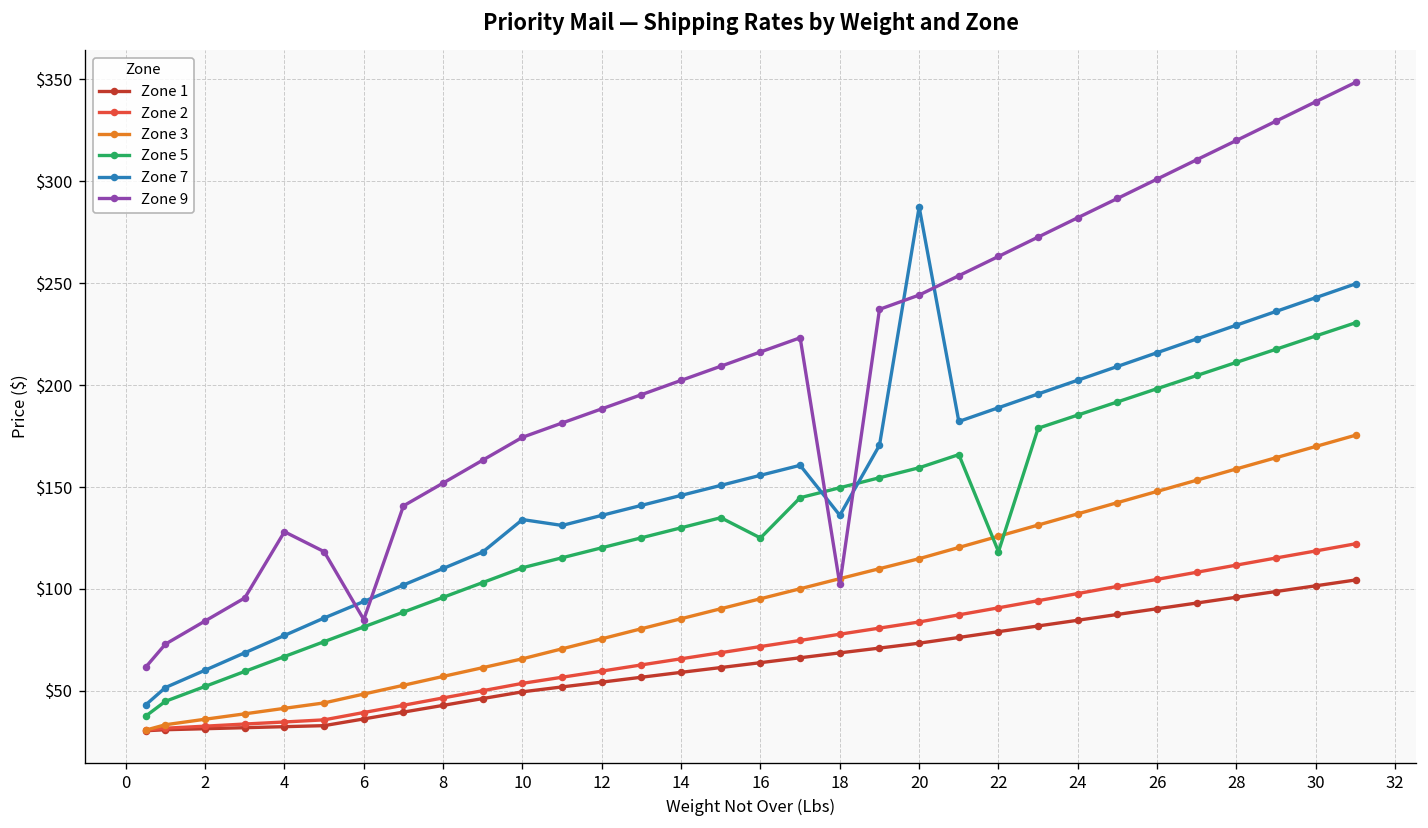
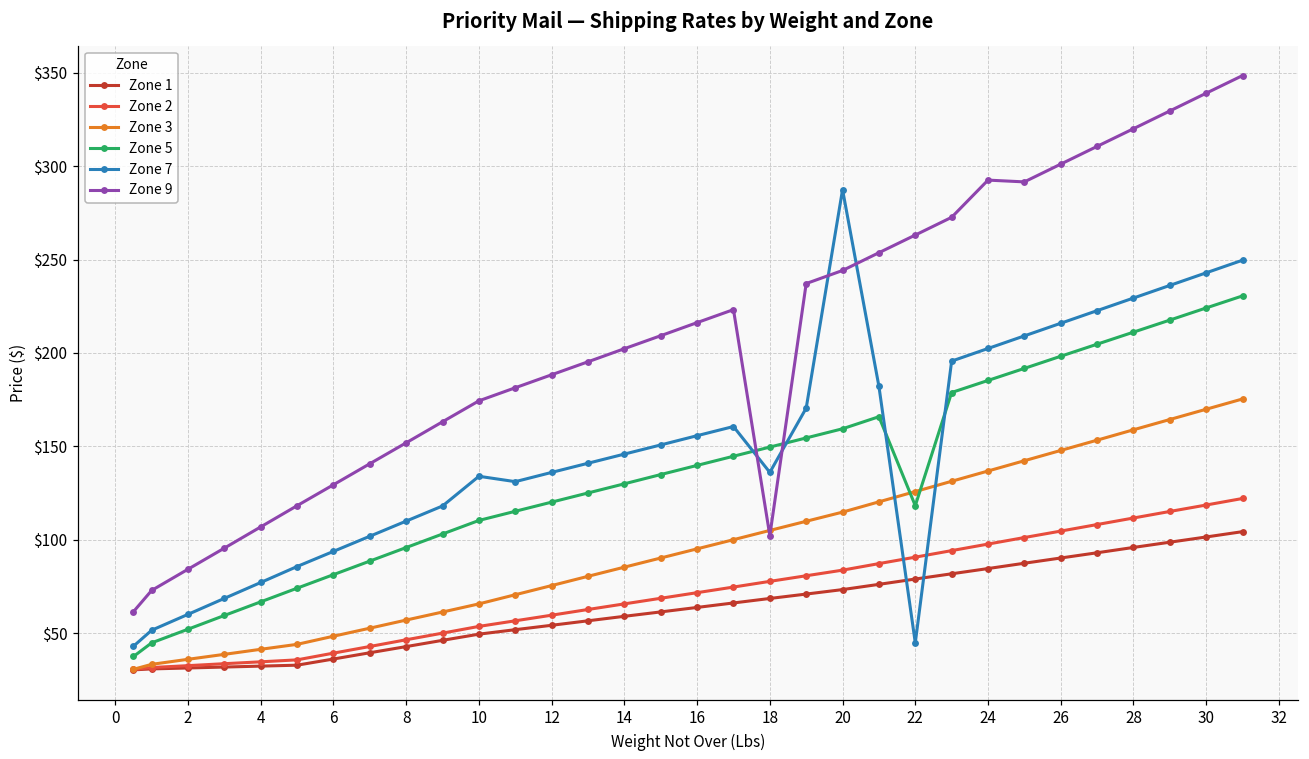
  {
    "Zone 5": {
      "2": "$52",
      "4": "$67",
      "6": "$81",
      "8": "$96",
      "10": "$110",
      "12": "$120",
      "14": "$130",
-     "16": "$125",
+     "16": "$140",
      "18": "$150",
      "20": "$159",
      "22": "$118",
      "24": "$185",
      "26": "$198",
      "28": "$211",
      "30": "$224"
    },
    "Zone 7": {
      "2": "$60",
      "4": "$77",
      "6": "$94",
      "8": "$110",
      "10": "$134",
      "12": "$136",
      "14": "$146",
      "16": "$156",
      "18": "$136",
      "20": "$287",
-     "22": "$189",
+     "22": "$45",
      "24": "$202",
      "26": "$216",
      "28": "$229",
      "30": "$243"
    },
    "Zone 9": {
      "2": "$84",
-     "4": "$128",
-     "6": "$85",
+     "4": "$107",
+     "6": "$130",
      "8": "$152",
      "10": "$174",
      "12": "$188",
      "14": "$202",
      "16": "$216",
      "18": "$102",
      "20": "$244",
      "22": "$263",
-     "24": "$282",
+     "24": "$293",
      "26": "$301",
      "28": "$320",
      "30": "$339"
    }
  }
